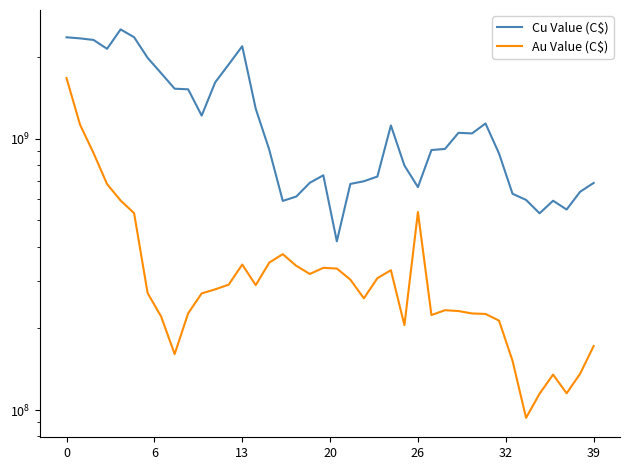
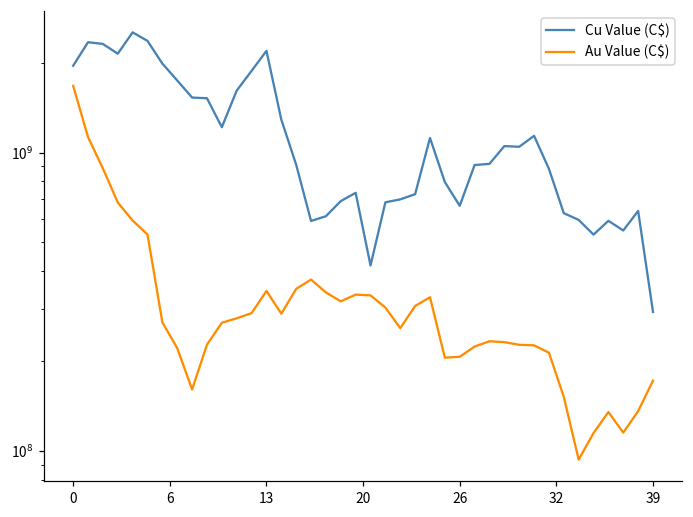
  {
    "Cu Value (C$)": {
-     "0": 2400000000,
+     "0": 2000000000,
      "13": 2200000000,
      "26": 660000000,
-     "39": 690000000
+     "39": 290000000
    },
    "Au Value (C$)": {
      "0": 1700000000,
      "13": 340000000,
-     "26": 540000000,
+     "26": 210000000,
      "39": 170000000
    }
  }
